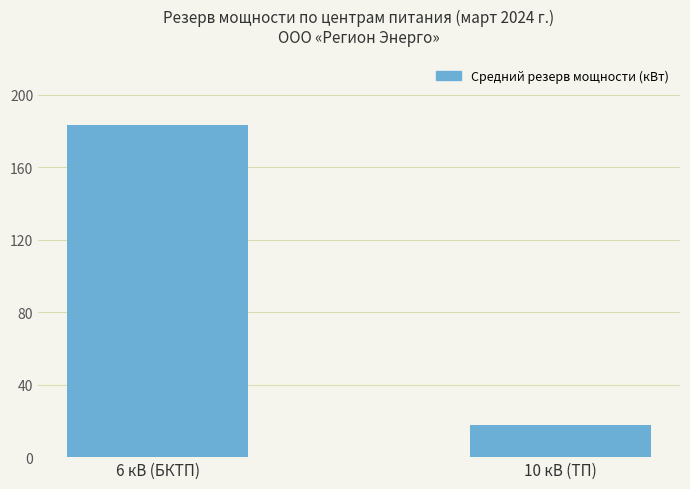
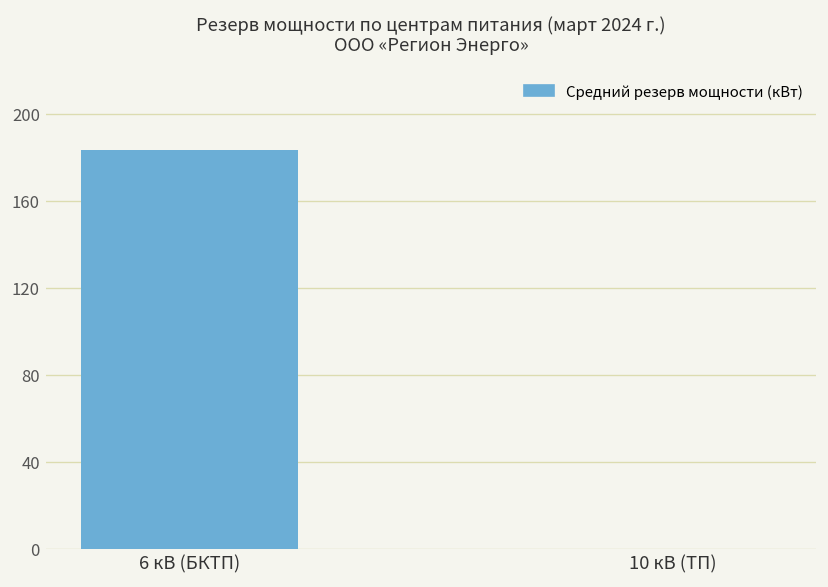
  {
    "6 кВ (БКТП)": 183,
-   "10 кВ (ТП)": 18
+   "10 кВ (ТП)": 0
  }
